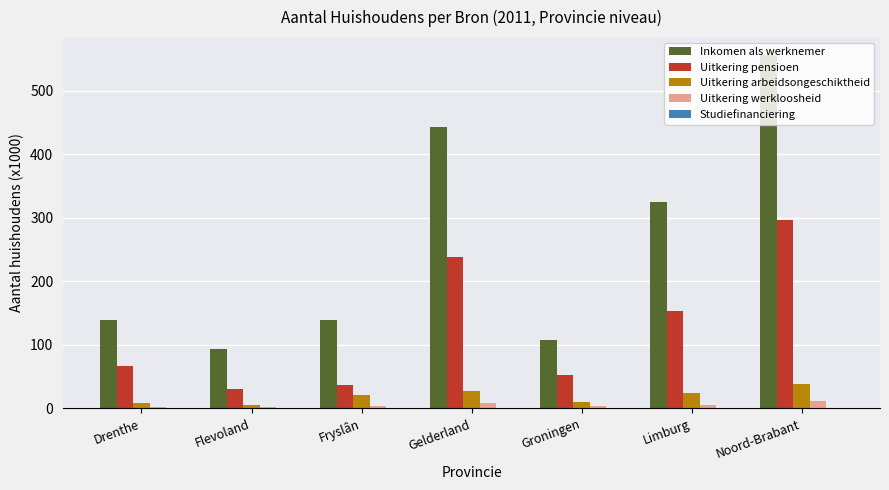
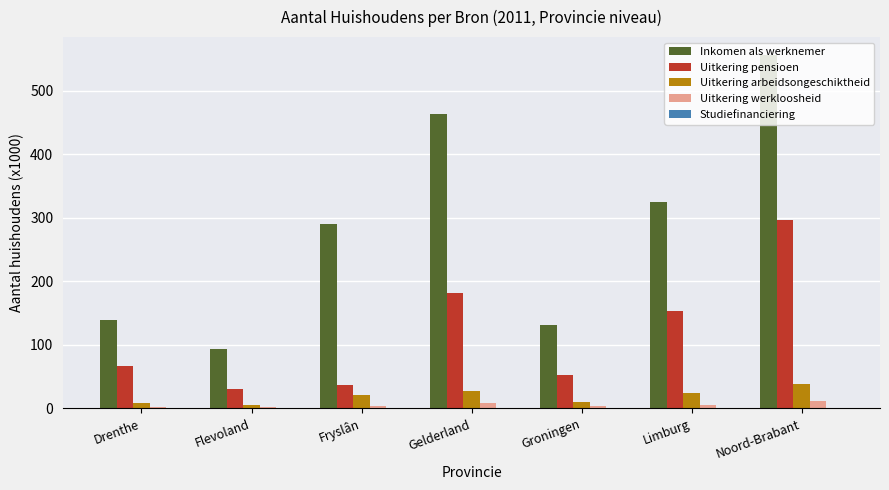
  {
    "Inkomen als werknemer": {
      "Drenthe": 140,
      "Flevoland": 90,
-     "Fryslân": 140,
-     "Gelderland": 440,
-     "Groningen": 110,
+     "Fryslân": 290,
+     "Gelderland": 460,
+     "Groningen": 130,
      "Limburg": 330
    },
    "Uitkering pensioen": {
      "Drenthe": 70,
      "Flevoland": 30,
      "Fryslân": 40,
-     "Gelderland": 240,
+     "Gelderland": 180,
      "Groningen": 50,
      "Limburg": 150,
      "Noord-Brabant": 300
    },
    "Uitkering arbeidsongeschiktheid": {
      "Drenthe": 10,
      "Flevoland": 10,
      "Fryslân": 20,
      "Gelderland": 30,
      "Groningen": 10,
      "Limburg": 20,
      "Noord-Brabant": 40
    },
    "Uitkering werkloosheid": {
      "Fryslân": 0,
      "Gelderland": 10,
      "Limburg": 10,
      "Noord-Brabant": 10
    },
    "Studiefinanciering": {
      "Drenthe": 0,
      "Flevoland": 0,
      "Fryslân": 0,
      "Gelderland": 0,
      "Groningen": 0,
      "Limburg": 0,
      "Noord-Brabant": 0
    }
  }
